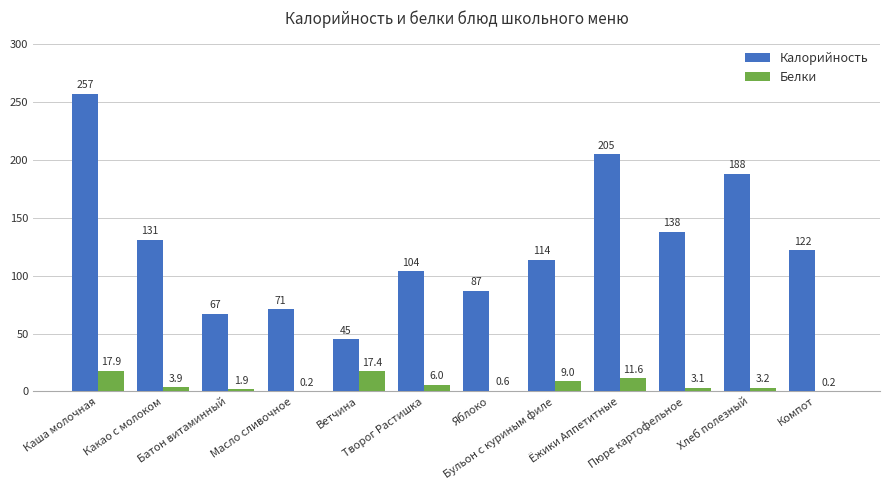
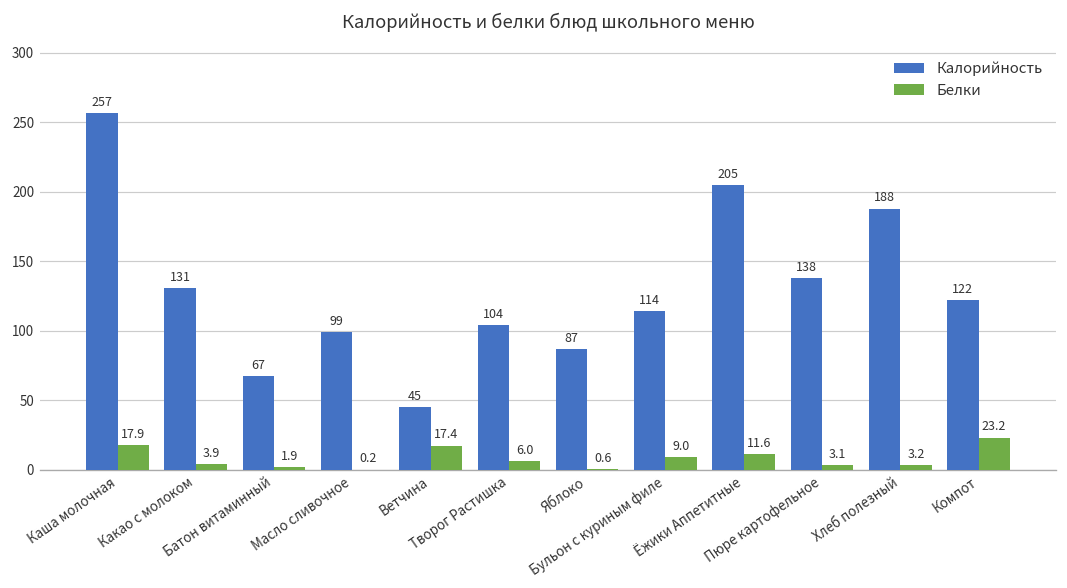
  {
    "Калорийность": {
      "Каша молочная": 257,
      "Какао с молоком": 131,
      "Батон витаминный": 67,
-     "Масло сливочное": 71,
+     "Масло сливочное": 99,
      "Ветчина": 45,
      "Творог Растишка": 104,
      "Яблоко": 87,
      "Бульон с куриным филе": 114,
      "Ёжики Аппетитные": 205,
      "Пюре картофельное": 138,
      "Хлеб полезный": 188,
      "Компот": 122
    },
    "Белки": {
      "Каша молочная": 17.9,
      "Какао с молоком": 3.9,
      "Батон витаминный": 1.9,
      "Масло сливочное": 0.2,
      "Ветчина": 17.4,
      "Творог Растишка": 6.0,
      "Яблоко": 0.6,
      "Бульон с куриным филе": 9.0,
      "Ёжики Аппетитные": 11.6,
      "Пюре картофельное": 3.1,
      "Хлеб полезный": 3.2,
-     "Компот": 0.2
+     "Компот": 23.2
    }
  }
